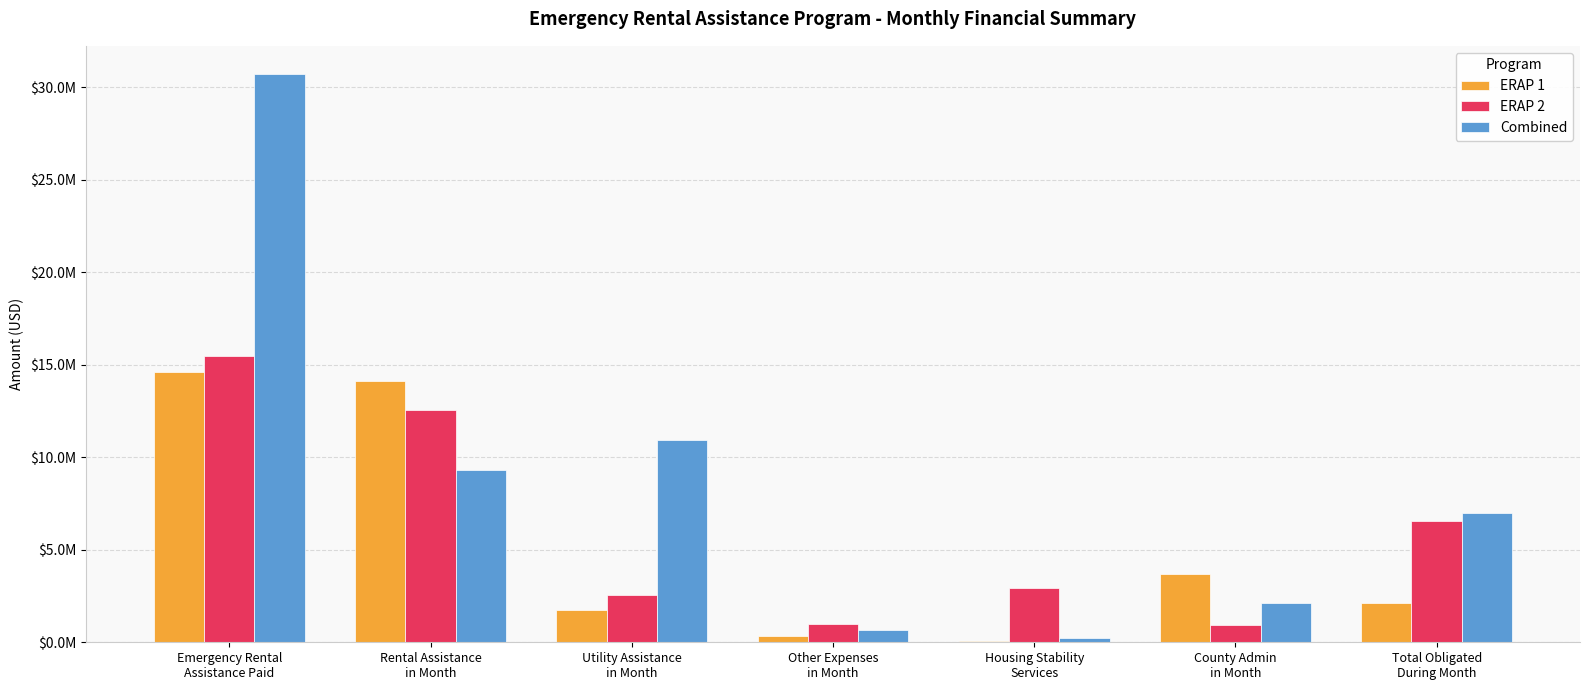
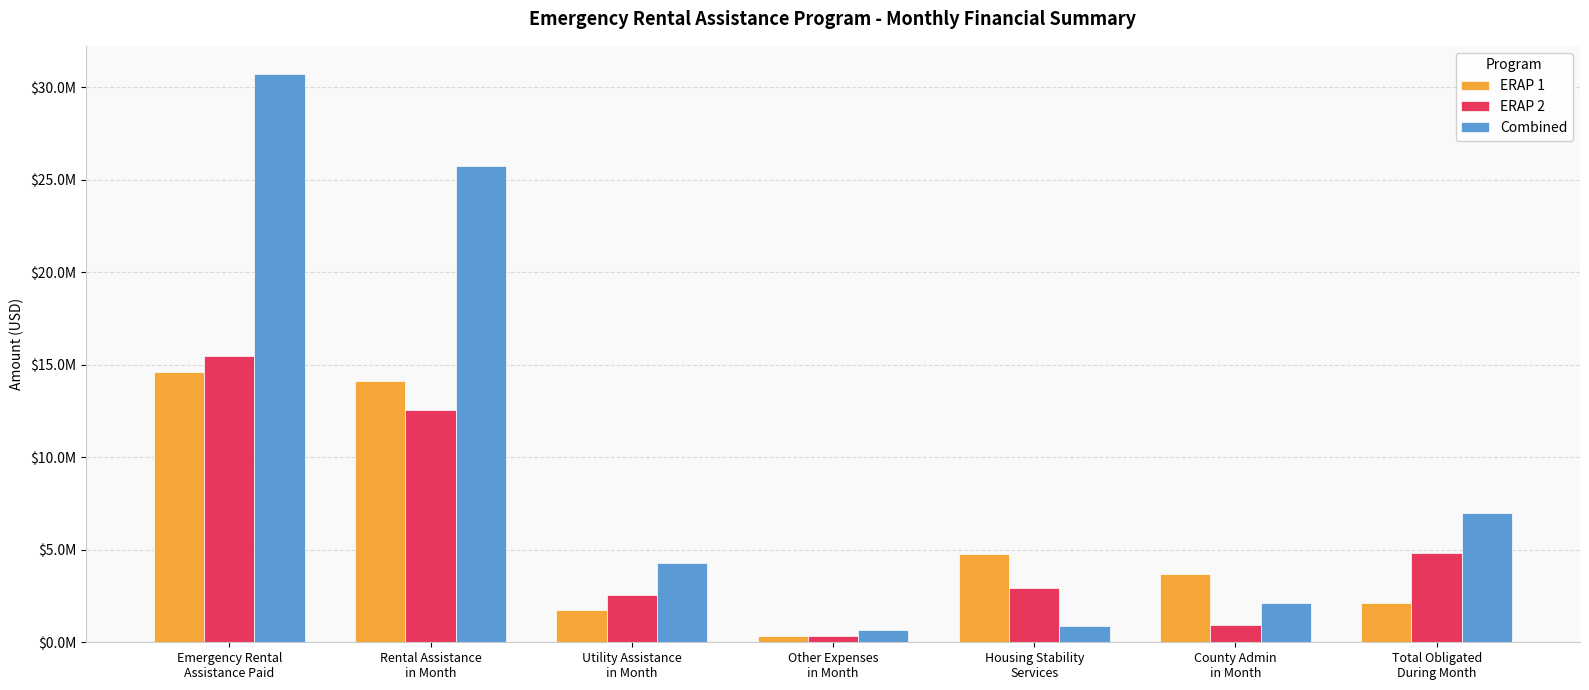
  {
    "ERAP 1": {
      "Emergency Rental Assistance Paid": "$14600000",
      "Rental Assistance in Month": "$14100000",
      "Utility Assistance in Month": "$1700000",
      "Other Expenses in Month": "$300000",
-     "Housing Stability Services": "$0",
+     "Housing Stability Services": "$4800000",
      "County Admin in Month": "$3700000",
      "Total Obligated During Month": "$2100000"
    },
    "ERAP 2": {
      "Emergency Rental Assistance Paid": "$15500000",
      "Rental Assistance in Month": "$12600000",
      "Utility Assistance in Month": "$2500000",
-     "Other Expenses in Month": "$1000000",
+     "Other Expenses in Month": "$400000",
      "Housing Stability Services": "$3000000",
      "County Admin in Month": "$900000",
-     "Total Obligated During Month": "$6500000"
+     "Total Obligated During Month": "$4800000"
    },
    "Combined": {
      "Emergency Rental Assistance Paid": "$30700000",
-     "Rental Assistance in Month": "$9300000",
-     "Utility Assistance in Month": "$10900000",
+     "Rental Assistance in Month": "$25700000",
+     "Utility Assistance in Month": "$4300000",
      "Other Expenses in Month": "$700000",
-     "Housing Stability Services": "$200000",
+     "Housing Stability Services": "$900000",
      "County Admin in Month": "$2100000",
      "Total Obligated During Month": "$7000000"
    }
  }
